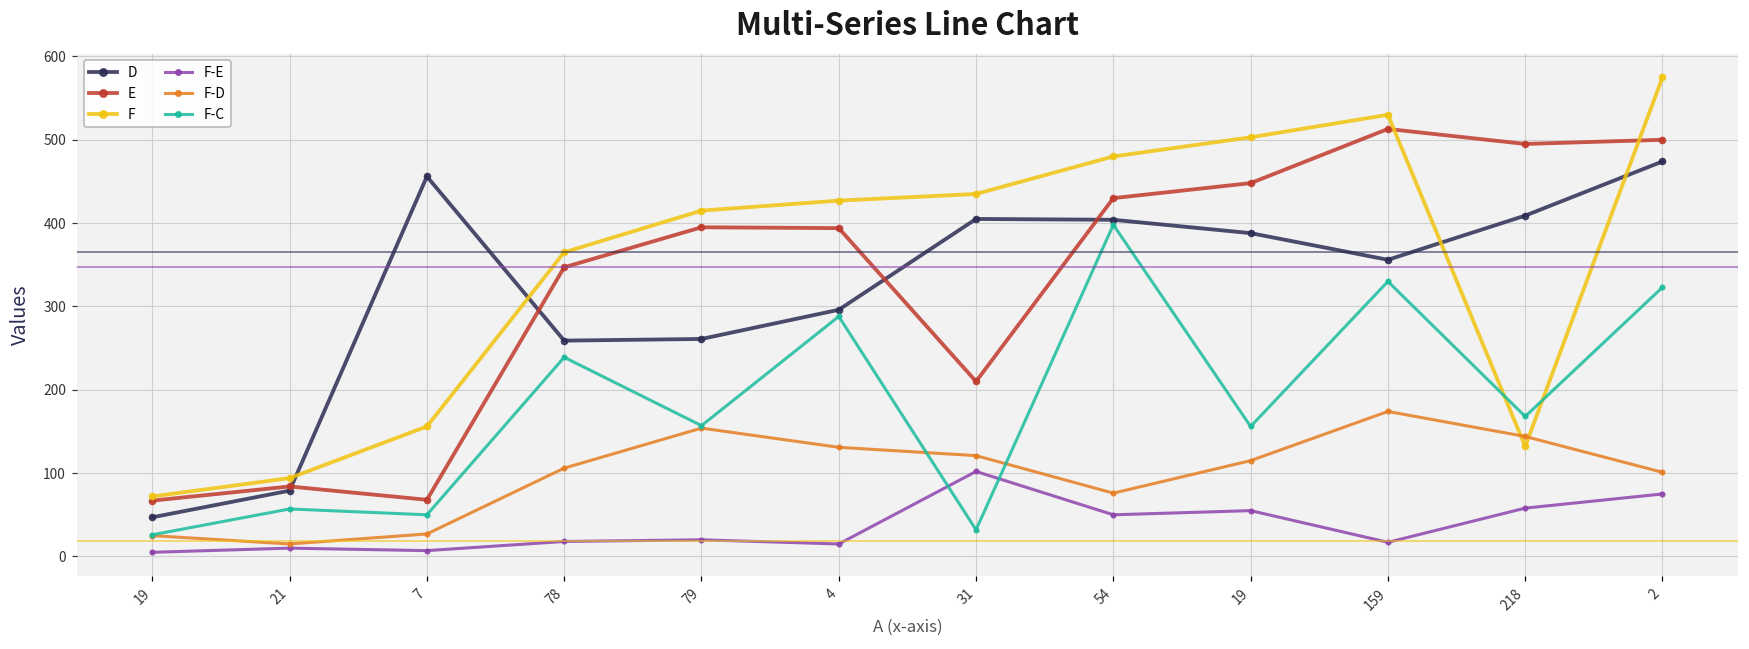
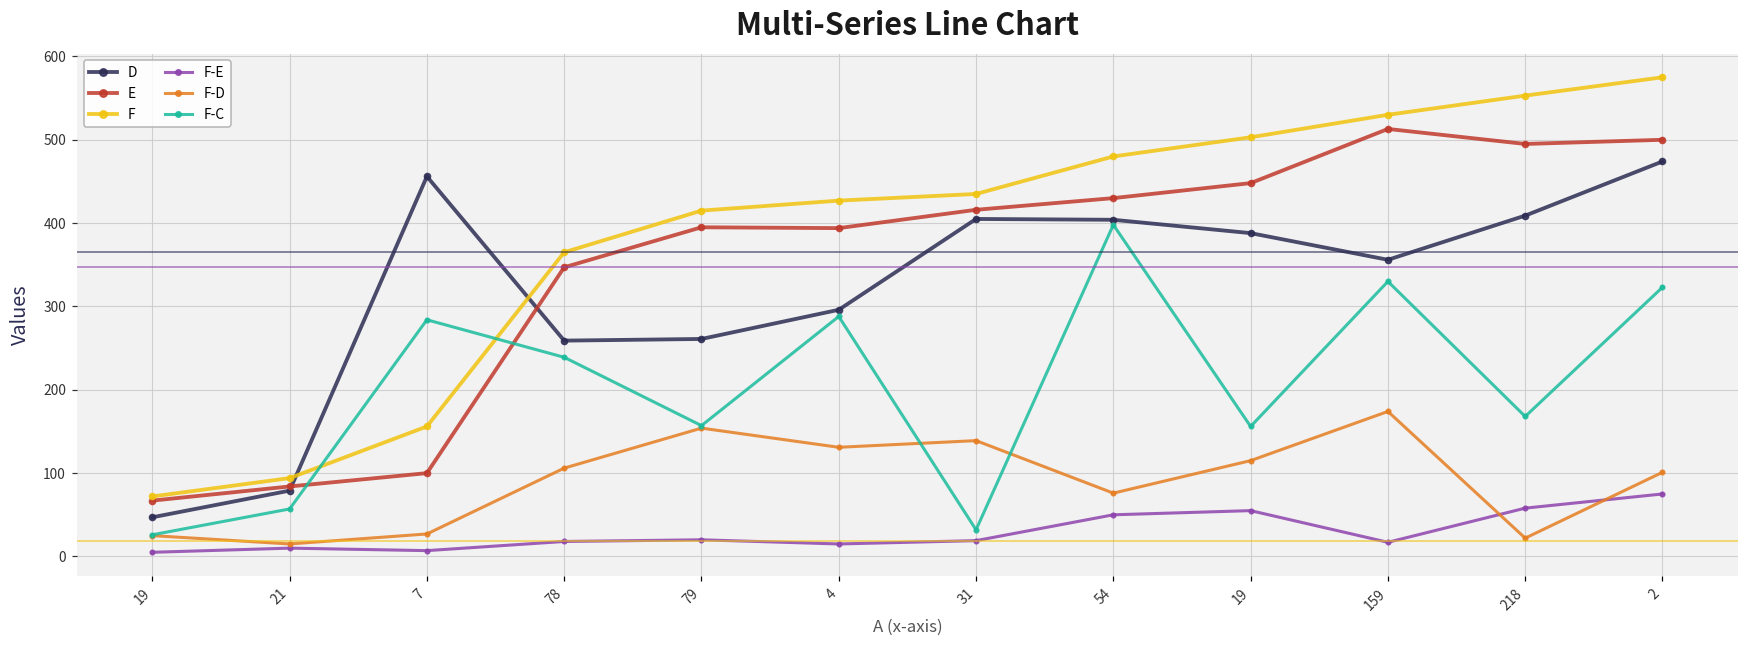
  {
    "D": {
      "21": 80,
      "7": 460,
      "78": 260,
      "79": 260,
      "4": 300,
      "31": 410,
      "54": 400,
      "159": 360,
      "218": 410,
      "2": 470
    },
    "E": {
      "21": 80,
-     "7": 70,
+     "7": 100,
      "78": 350,
      "79": 400,
      "4": 390,
-     "31": 210,
+     "31": 420,
      "54": 430,
      "159": 510,
      "218": 500,
      "2": 500
    },
    "F": {
      "21": 90,
      "7": 160,
      "78": 370,
      "79": 420,
      "4": 430,
      "31": 440,
      "54": 480,
      "159": 530,
-     "218": 130,
+     "218": 550,
      "2": 580
    },
    "F-E": {
      "21": 10,
      "7": 10,
      "78": 20,
      "79": 20,
      "4": 20,
-     "31": 100,
+     "31": 20,
      "54": 50,
      "159": 20,
      "218": 60,
      "2": 80
    },
    "F-D": {
      "21": 20,
      "7": 30,
      "78": 110,
      "4": 130,
-     "31": 120,
+     "31": 140,
      "54": 80,
      "159": 170,
-     "218": 140,
+     "218": 20,
      "2": 100
    },
    "F-C": {
      "21": 60,
-     "7": 50,
+     "7": 280,
      "78": 240,
      "4": 290,
      "31": 30,
      "54": 400,
      "159": 330,
      "218": 170,
      "2": 320
    }
  }
